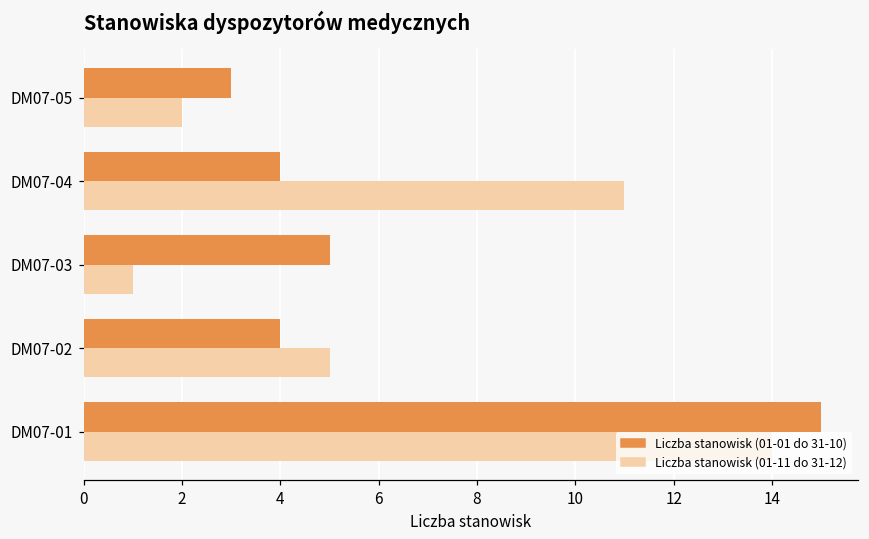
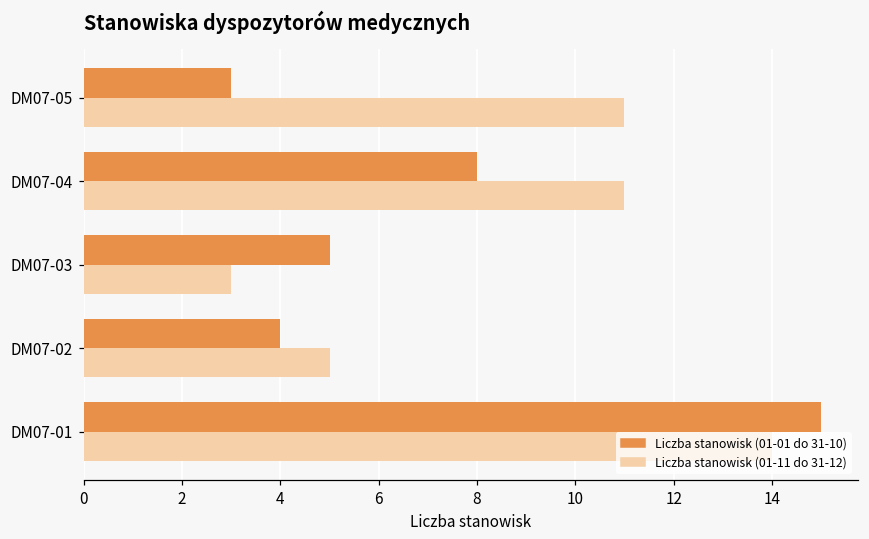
  {
    "Liczba stanowisk (01-01 do 31-10)": {
      "DM07-05": 3,
-     "DM07-04": 4,
+     "DM07-04": 8,
      "DM07-03": 5,
      "DM07-02": 4,
      "DM07-01": 15
    },
    "Liczba stanowisk (01-11 do 31-12)": {
-     "DM07-05": 2,
+     "DM07-05": 11,
      "DM07-04": 11,
-     "DM07-03": 1,
+     "DM07-03": 3,
      "DM07-02": 5
    }
  }
